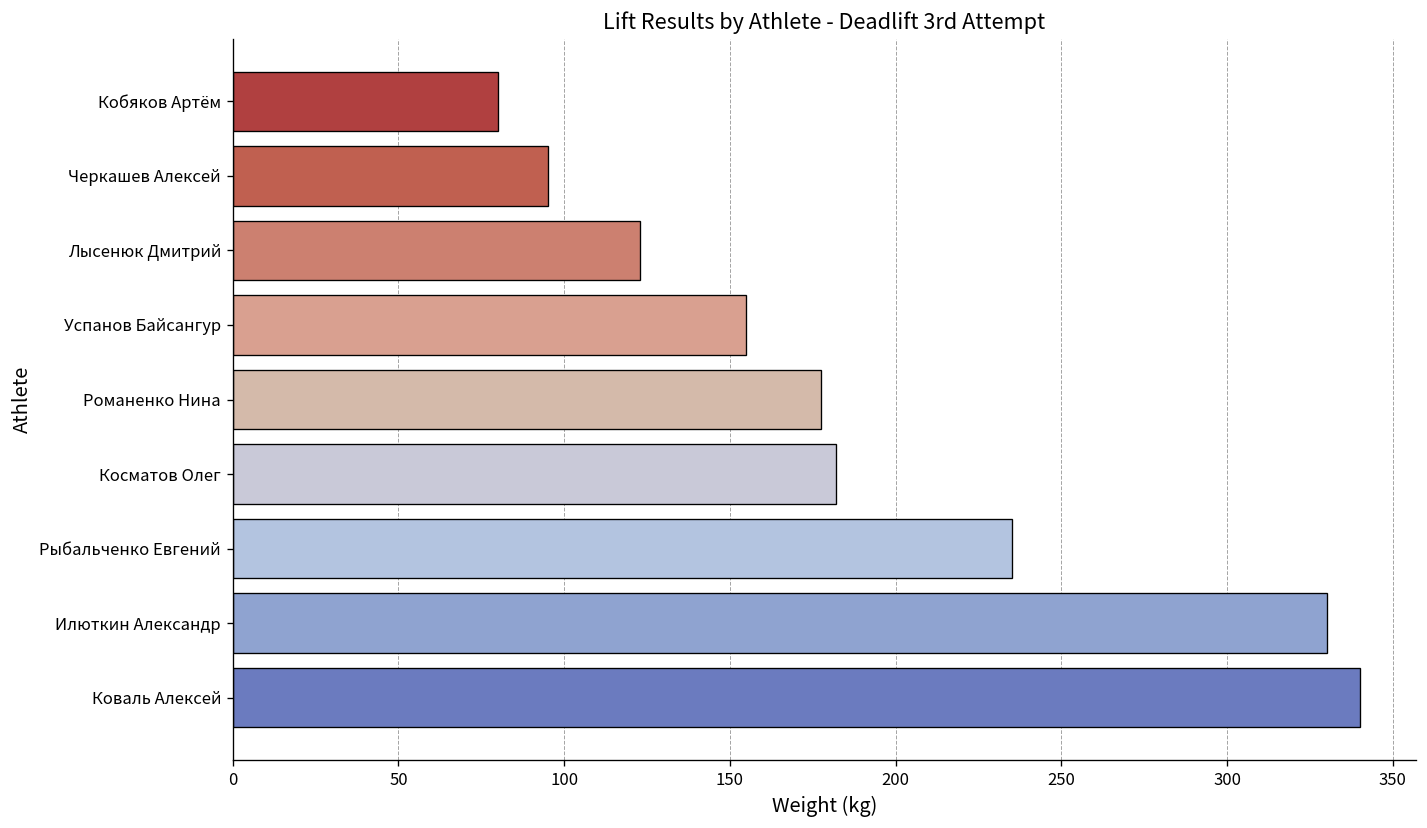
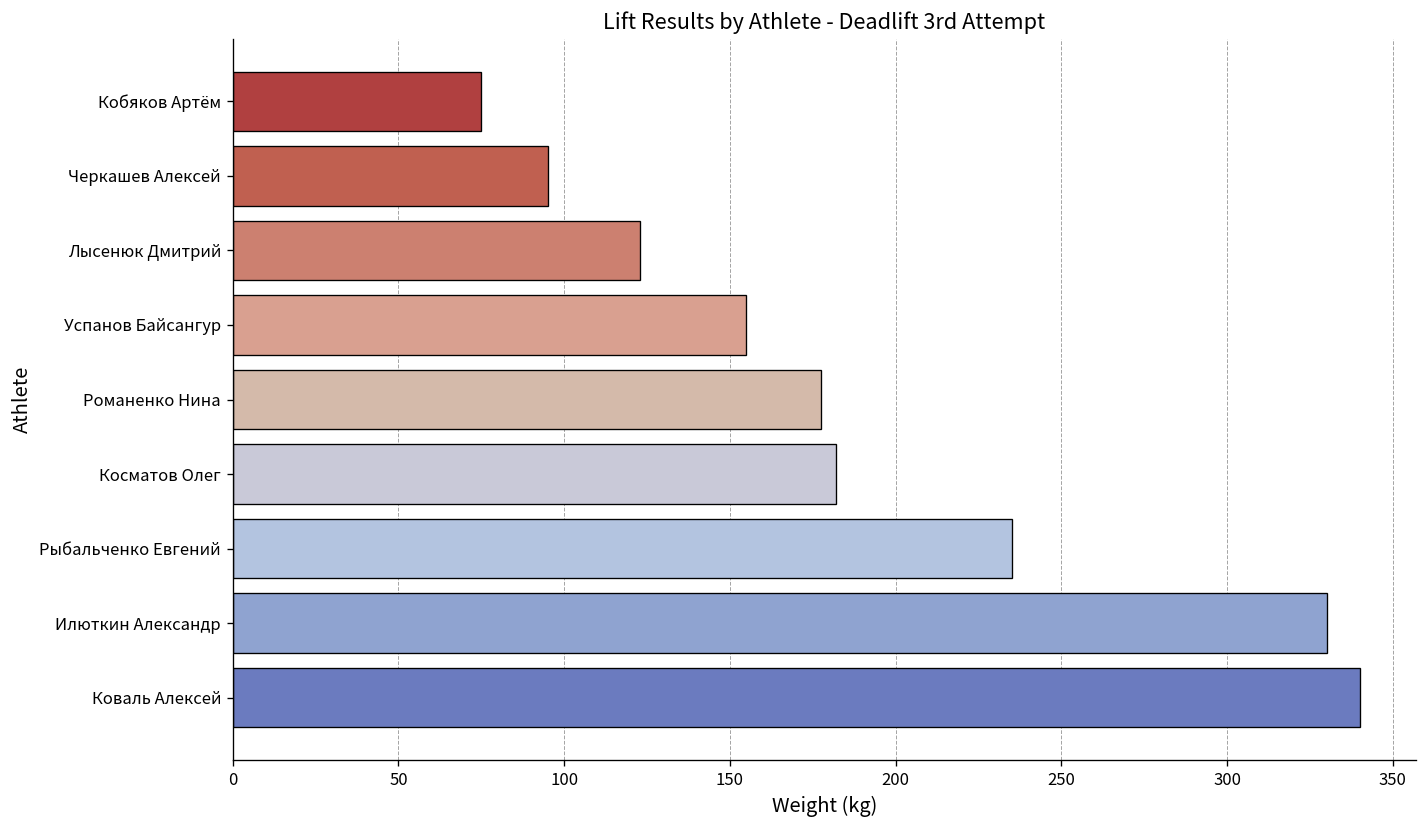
  {
-   "Кобяков Артём": 80,
+   "Кобяков Артём": 75,
    "Черкашев Алексей": 95,
    "Лысенюк Дмитрий": 123,
    "Успанов Байсангур": 155,
    "Романенко Нина": 178,
    "Косматов Олег": 182,
    "Рыбальченко Евгений": 235,
    "Илюткин Александр": 330,
    "Коваль Алексей": 340
  }
